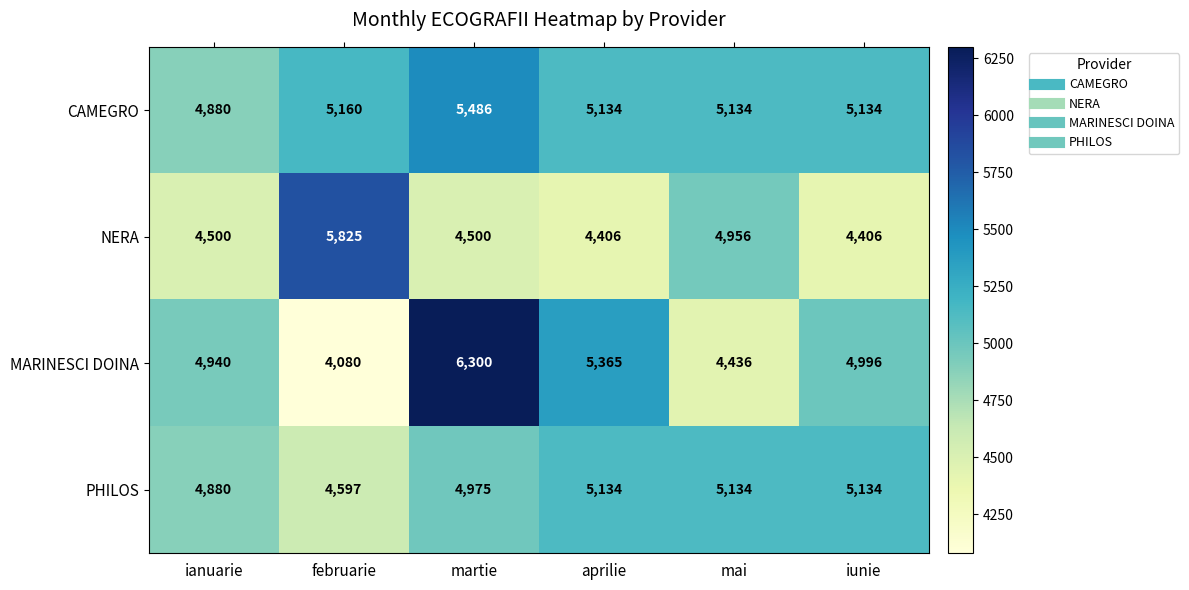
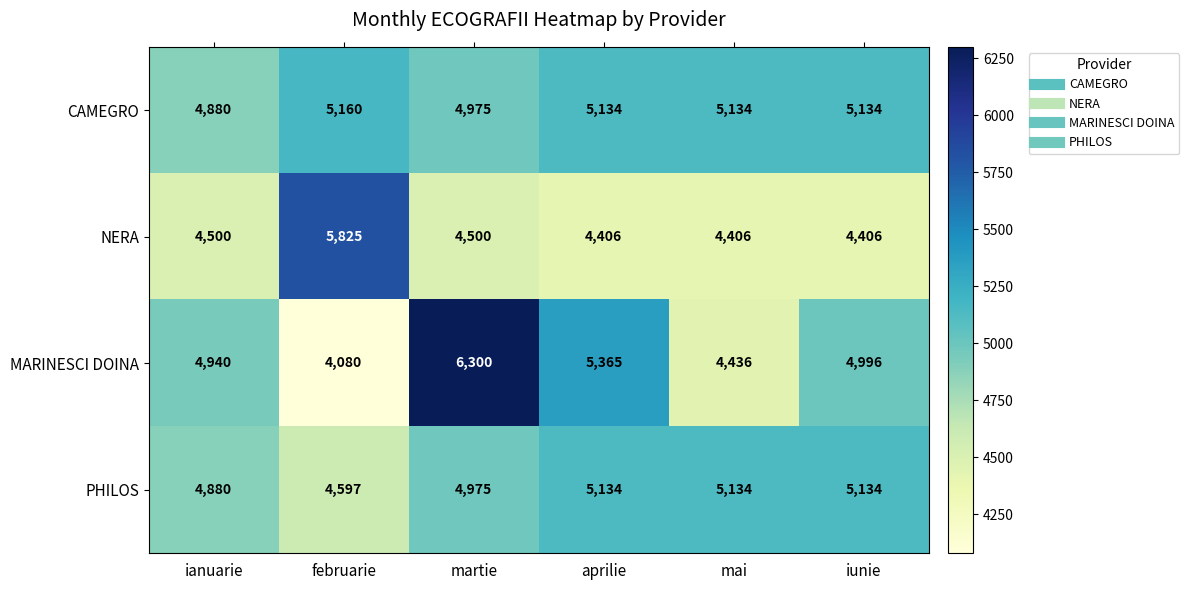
  {
    "CAMEGRO": {
      "ianuarie": "4,880",
      "februarie": "5,160",
-     "martie": "5,486",
+     "martie": "4,975",
      "aprilie": "5,134",
      "mai": "5,134",
      "iunie": "5,134"
    },
    "NERA": {
      "ianuarie": "4,500",
      "februarie": "5,825",
      "martie": "4,500",
      "aprilie": "4,406",
-     "mai": "4,956",
+     "mai": "4,406",
      "iunie": "4,406"
    },
    "MARINESCI DOINA": {
      "ianuarie": "4,940",
      "februarie": "4,080",
      "martie": "6,300",
      "aprilie": "5,365",
      "mai": "4,436",
      "iunie": "4,996"
    },
    "PHILOS": {
      "ianuarie": "4,880",
      "februarie": "4,597",
      "martie": "4,975",
      "aprilie": "5,134",
      "mai": "5,134",
      "iunie": "5,134"
    }
  }
